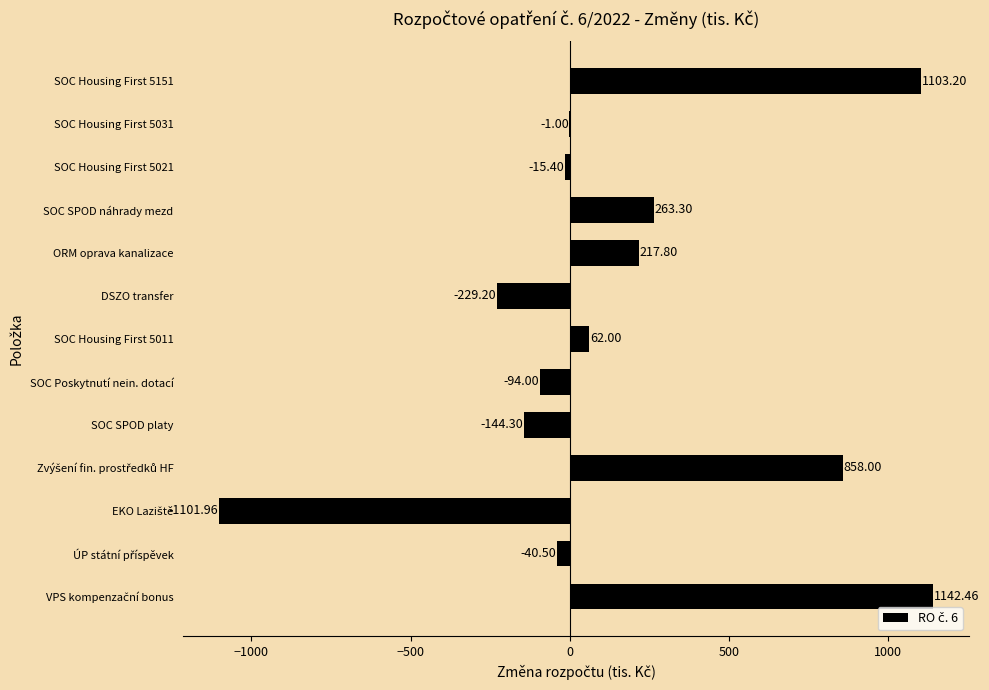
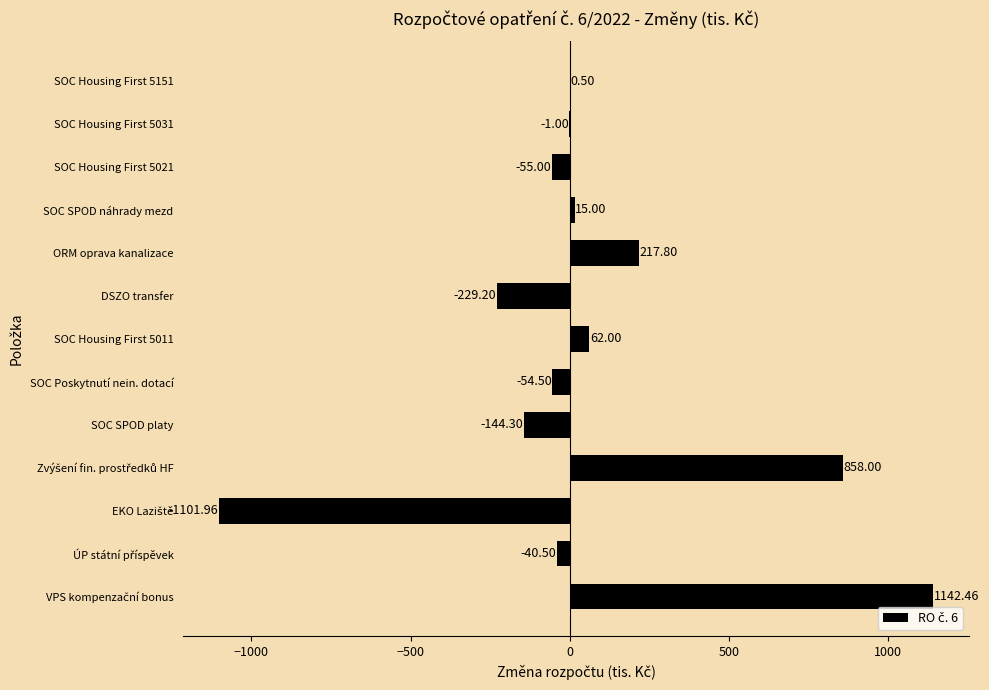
  {
-   "SOC Housing First 5151": 1103.20,
+   "SOC Housing First 5151": 0.50,
    "SOC Housing First 5031": -1.00,
-   "SOC Housing First 5021": -15.40,
-   "SOC SPOD náhrady mezd": 263.30,
+   "SOC Housing First 5021": -55.00,
+   "SOC SPOD náhrady mezd": 15.00,
    "ORM oprava kanalizace": 217.80,
    "DSZO transfer": -229.20,
    "SOC Housing First 5011": 62.00,
-   "SOC Poskytnutí nein. dotací": -94.00,
+   "SOC Poskytnutí nein. dotací": -54.50,
    "SOC SPOD platy": -144.30,
    "Zvýšení fin. prostředků HF": 858.00,
    "EKO Laziště": -1101.96,
    "ÚP státní příspěvek": -40.50,
    "VPS kompenzační bonus": 1142.46
  }
